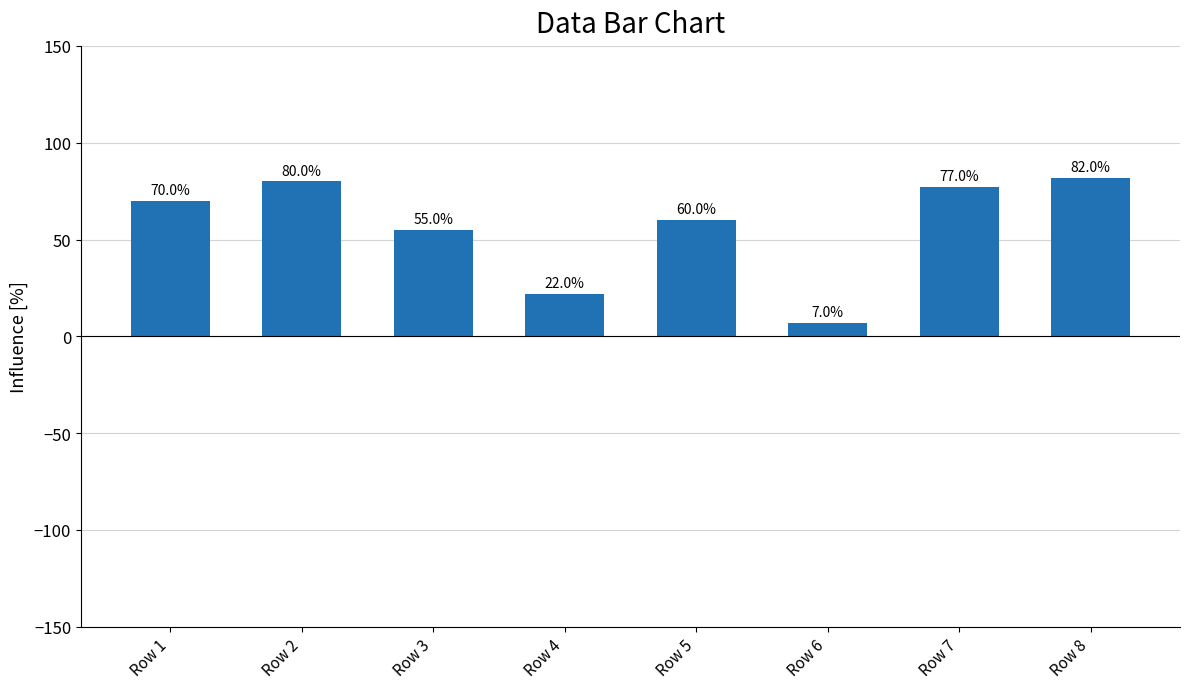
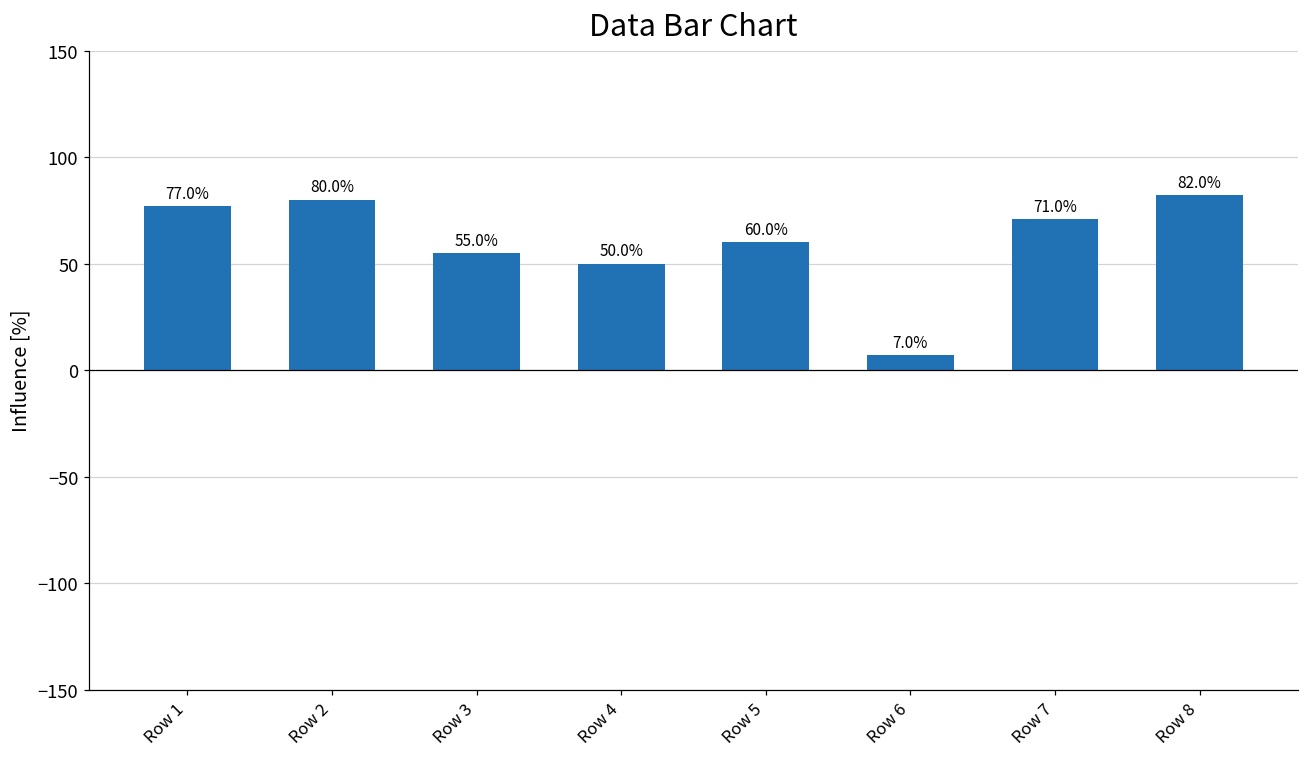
  {
-   "Row 1": "70.0%",
+   "Row 1": "77.0%",
    "Row 2": "80.0%",
    "Row 3": "55.0%",
-   "Row 4": "22.0%",
+   "Row 4": "50.0%",
    "Row 5": "60.0%",
    "Row 6": "7.0%",
-   "Row 7": "77.0%",
+   "Row 7": "71.0%",
    "Row 8": "82.0%"
  }
